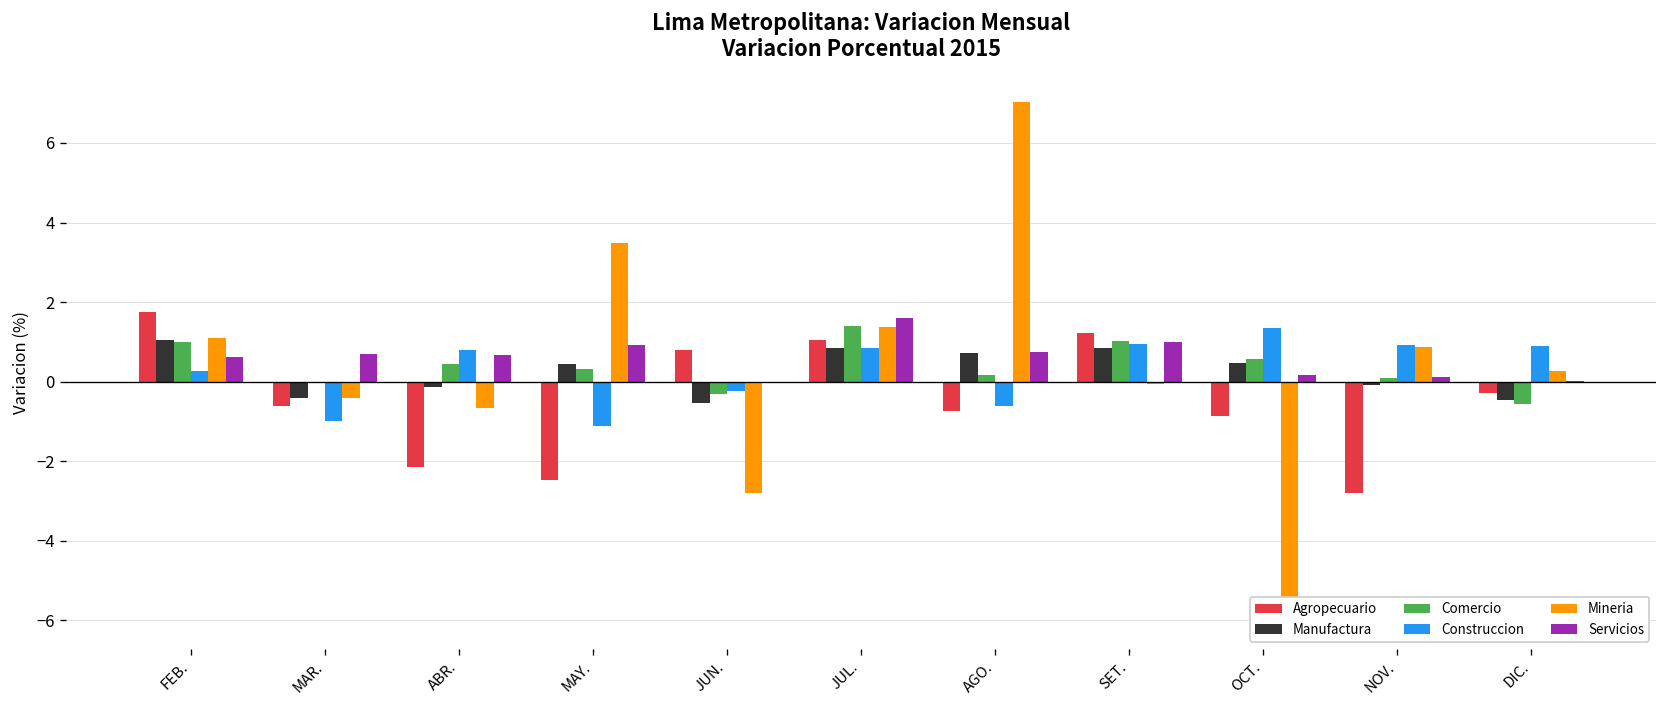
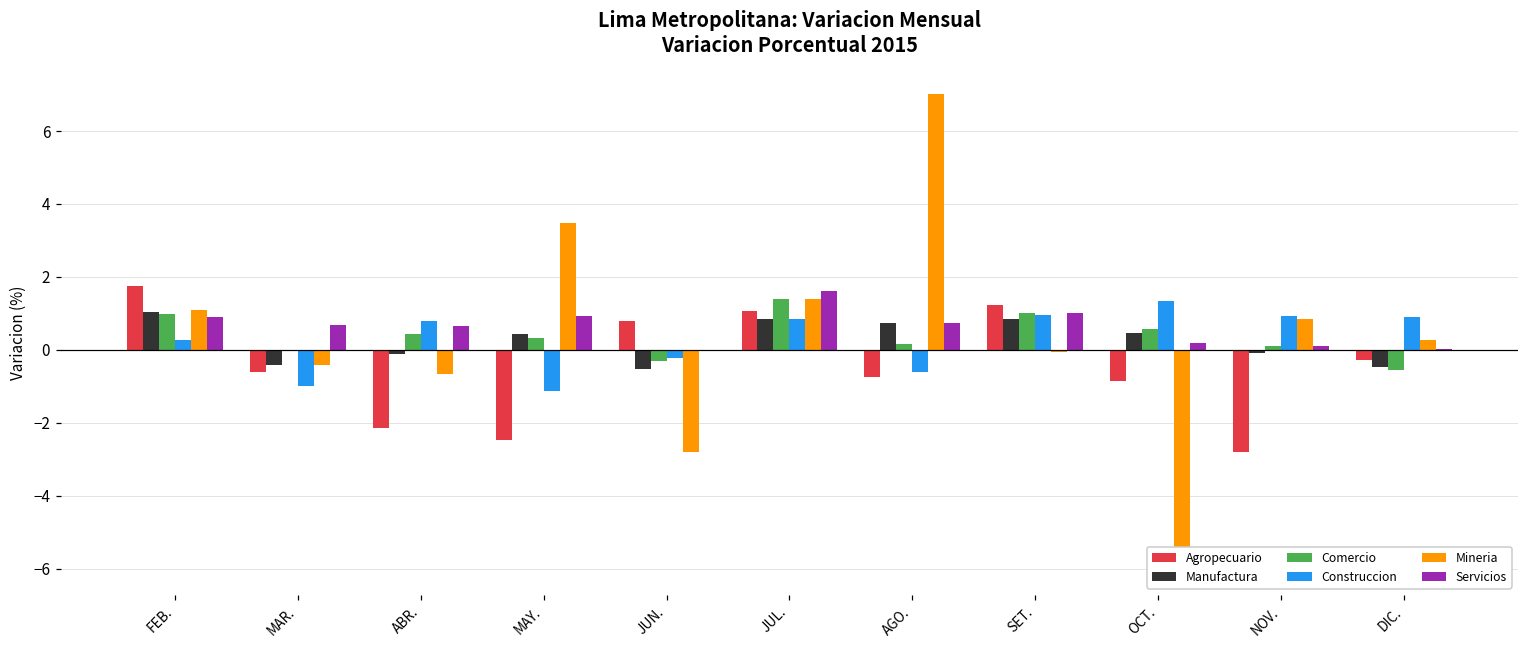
  {
    "Agropecuario": {
      "FEB.": 1.8,
      "MAR.": -0.6,
      "ABR.": -2.2,
      "MAY.": -2.5,
      "JUN.": 0.8,
      "JUL.": 1.1,
      "AGO.": -0.7,
      "SET.": 1.2,
      "OCT.": -0.9,
      "NOV.": -2.8,
      "DIC.": -0.3
    },
    "Manufactura": {
      "FEB.": 1.1,
      "MAR.": -0.4,
      "ABR.": -0.1,
      "MAY.": 0.4,
      "JUN.": -0.5,
      "JUL.": 0.9,
      "AGO.": 0.7,
      "SET.": 0.8,
      "OCT.": 0.5,
      "DIC.": -0.5
    },
    "Comercio": {
      "FEB.": 1.0,
      "ABR.": 0.4,
      "MAY.": 0.3,
      "JUN.": -0.3,
      "JUL.": 1.4,
      "AGO.": 0.2,
      "SET.": 1.0,
      "OCT.": 0.6,
      "NOV.": 0.1,
      "DIC.": -0.5
    },
    "Construccion": {
      "FEB.": 0.3,
      "MAR.": -1.0,
      "ABR.": 0.8,
      "MAY.": -1.1,
      "JUN.": -0.2,
      "JUL.": 0.8,
      "AGO.": -0.6,
      "SET.": 1.0,
      "OCT.": 1.3,
      "NOV.": 0.9,
      "DIC.": 0.9
    },
    "Mineria": {
      "FEB.": 1.1,
      "MAR.": -0.4,
      "ABR.": -0.7,
      "MAY.": 3.5,
      "JUN.": -2.8,
      "JUL.": 1.4,
      "AGO.": 7.0,
      "NOV.": 0.9,
      "DIC.": 0.3
    },
    "Servicios": {
-     "FEB.": 0.6,
+     "FEB.": 0.9,
      "MAR.": 0.7,
      "ABR.": 0.7,
      "MAY.": 0.9,
      "JUL.": 1.6,
      "AGO.": 0.7,
      "SET.": 1.0,
      "OCT.": 0.2,
      "NOV.": 0.1
    }
  }
